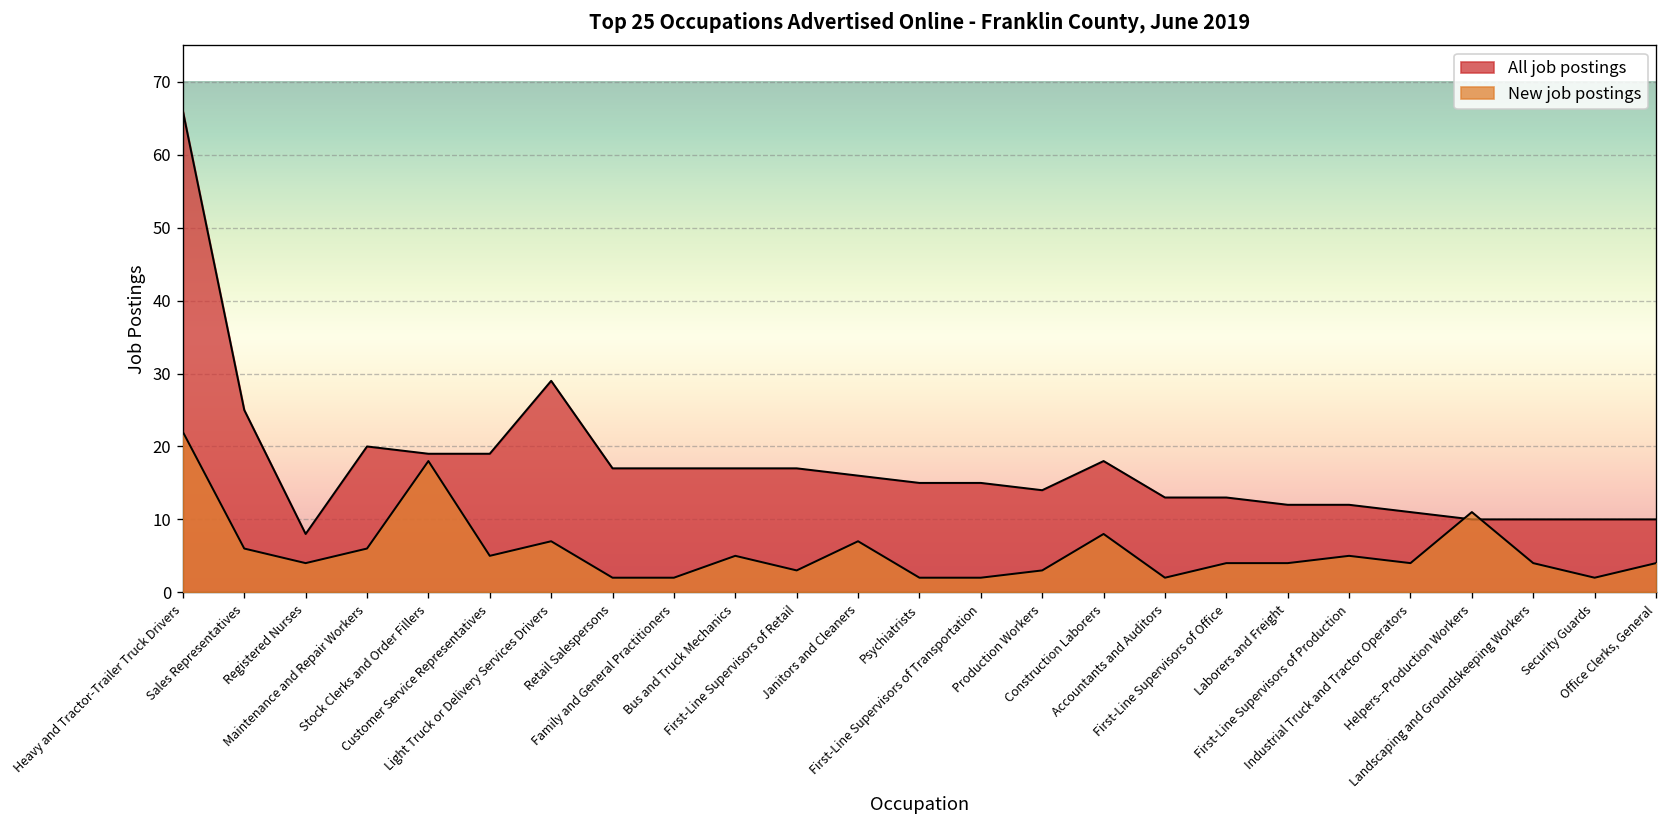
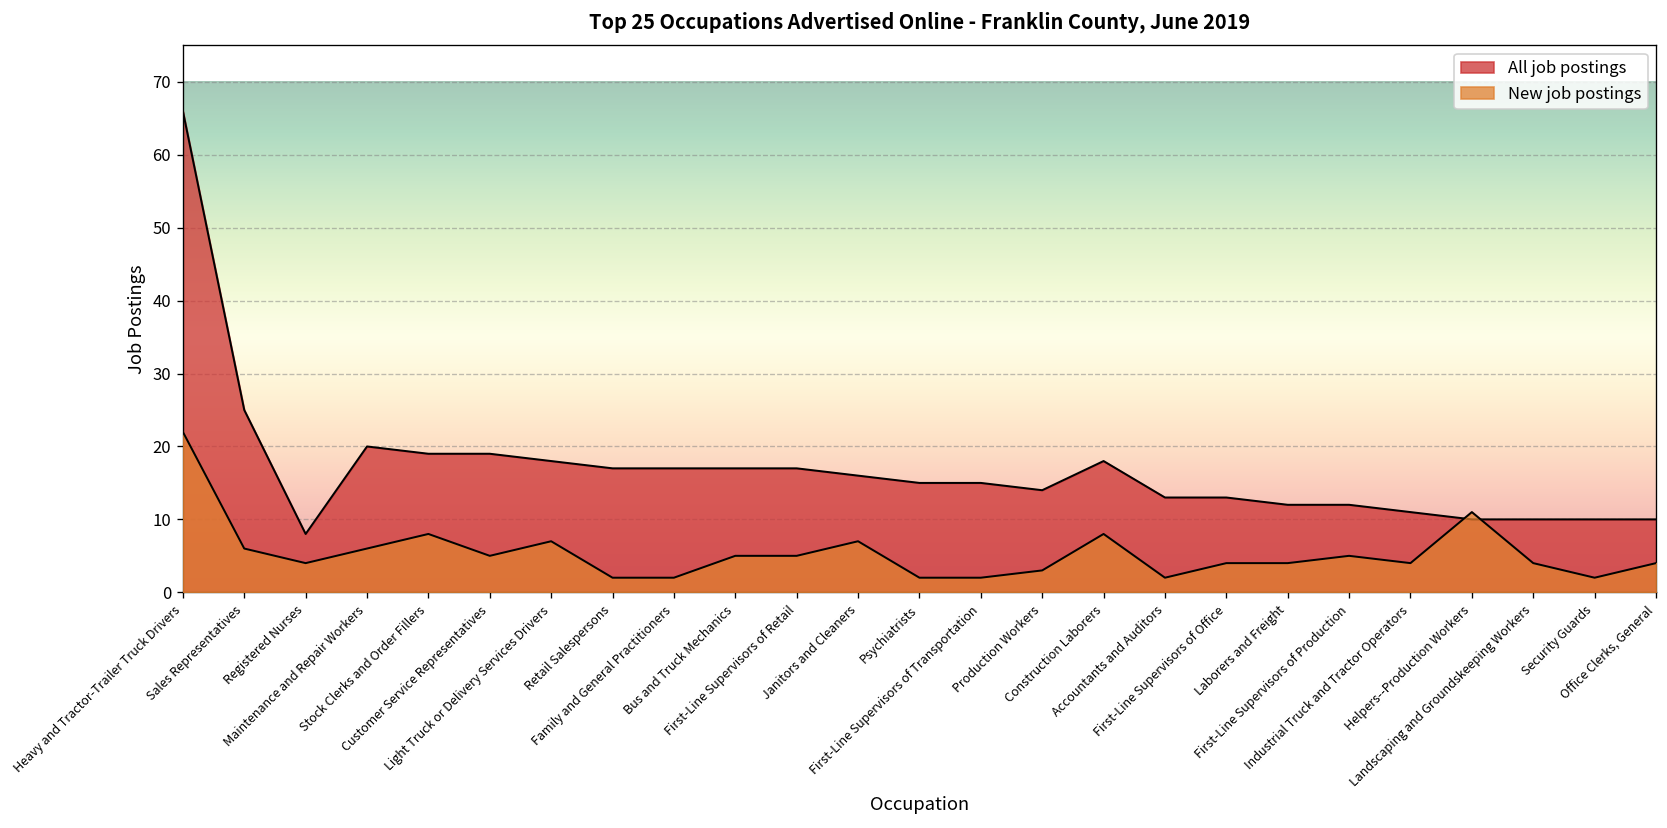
  {
    "All job postings": {
      "Heavy and Tractor-Trailer Truck Drivers": 66,
      "Sales Representatives": 25,
      "Registered Nurses": 8,
      "Maintenance and Repair Workers": 20,
      "Stock Clerks and Order Fillers": 19,
      "Customer Service Representatives": 19,
-     "Light Truck or Delivery Services Drivers": 29,
+     "Light Truck or Delivery Services Drivers": 18,
      "Retail Salespersons": 17,
      "Family and General Practitioners": 17,
      "Bus and Truck Mechanics": 17,
      "First-Line Supervisors of Retail": 17,
      "Janitors and Cleaners": 16,
      "Psychiatrists": 15,
      "First-Line Supervisors of Transportation": 15,
      "Production Workers": 14,
      "Construction Laborers": 18,
      "Accountants and Auditors": 13,
      "First-Line Supervisors of Office": 13,
      "Laborers and Freight": 12,
      "First-Line Supervisors of Production": 12,
      "Industrial Truck and Tractor Operators": 11,
      "Helpers--Production Workers": 10,
      "Landscaping and Groundskeeping Workers": 10,
      "Security Guards": 10,
      "Office Clerks, General": 10
    },
    "New job postings": {
      "Heavy and Tractor-Trailer Truck Drivers": 22,
      "Sales Representatives": 6,
      "Registered Nurses": 4,
      "Maintenance and Repair Workers": 6,
-     "Stock Clerks and Order Fillers": 18,
+     "Stock Clerks and Order Fillers": 8,
      "Customer Service Representatives": 5,
      "Light Truck or Delivery Services Drivers": 7,
      "Retail Salespersons": 2,
      "Family and General Practitioners": 2,
      "Bus and Truck Mechanics": 5,
-     "First-Line Supervisors of Retail": 3,
+     "First-Line Supervisors of Retail": 5,
      "Janitors and Cleaners": 7,
      "Psychiatrists": 2,
      "First-Line Supervisors of Transportation": 2,
      "Production Workers": 3,
      "Construction Laborers": 8,
      "Accountants and Auditors": 2,
      "First-Line Supervisors of Office": 4,
      "Laborers and Freight": 4,
      "First-Line Supervisors of Production": 5,
      "Industrial Truck and Tractor Operators": 4,
      "Helpers--Production Workers": 11,
      "Landscaping and Groundskeeping Workers": 4,
      "Security Guards": 2,
      "Office Clerks, General": 4
    }
  }
